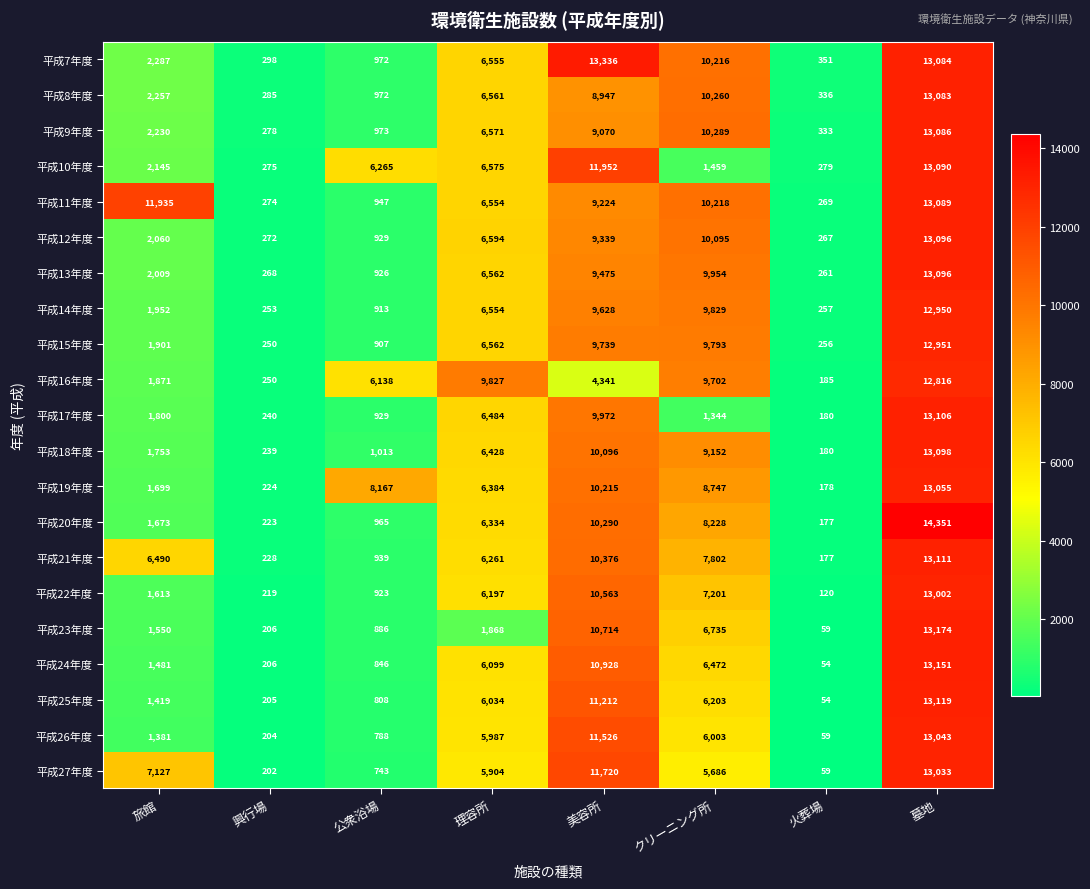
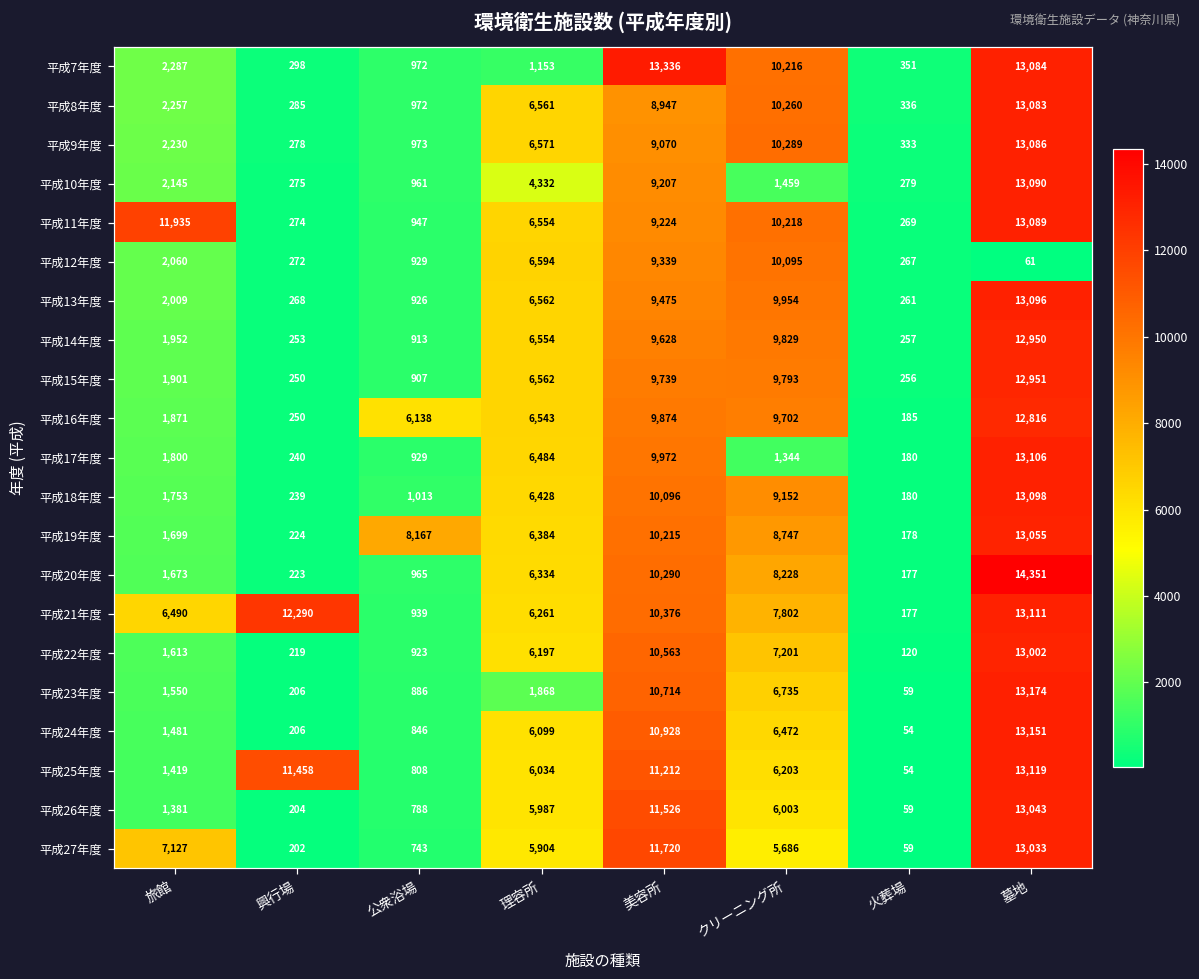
  {
    "平成7年度": {
      "旅館": "2,287",
      "興行場": "298",
      "公衆浴場": "972",
-     "理容所": "6,555",
+     "理容所": "1,153",
      "美容所": "13,336",
      "クリーニング所": "10,216",
      "火葬場": "351",
      "墓地": "13,084"
    },
    "平成8年度": {
      "旅館": "2,257",
      "興行場": "285",
      "公衆浴場": "972",
      "理容所": "6,561",
      "美容所": "8,947",
      "クリーニング所": "10,260",
      "火葬場": "336",
      "墓地": "13,083"
    },
    "平成9年度": {
      "旅館": "2,230",
      "興行場": "278",
      "公衆浴場": "973",
      "理容所": "6,571",
      "美容所": "9,070",
      "クリーニング所": "10,289",
      "火葬場": "333",
      "墓地": "13,086"
    },
    "平成10年度": {
      "旅館": "2,145",
      "興行場": "275",
-     "公衆浴場": "6,265",
-     "理容所": "6,575",
-     "美容所": "11,952",
+     "公衆浴場": "961",
+     "理容所": "4,332",
+     "美容所": "9,207",
      "クリーニング所": "1,459",
      "火葬場": "279",
      "墓地": "13,090"
    },
    "平成11年度": {
      "旅館": "11,935",
      "興行場": "274",
      "公衆浴場": "947",
      "理容所": "6,554",
      "美容所": "9,224",
      "クリーニング所": "10,218",
      "火葬場": "269",
      "墓地": "13,089"
    },
    "平成12年度": {
      "旅館": "2,060",
      "興行場": "272",
      "公衆浴場": "929",
      "理容所": "6,594",
      "美容所": "9,339",
      "クリーニング所": "10,095",
      "火葬場": "267",
-     "墓地": "13,096"
+     "墓地": "61"
    },
    "平成13年度": {
      "旅館": "2,009",
      "興行場": "268",
      "公衆浴場": "926",
      "理容所": "6,562",
      "美容所": "9,475",
      "クリーニング所": "9,954",
      "火葬場": "261",
      "墓地": "13,096"
    },
    "平成14年度": {
      "旅館": "1,952",
      "興行場": "253",
      "公衆浴場": "913",
      "理容所": "6,554",
      "美容所": "9,628",
      "クリーニング所": "9,829",
      "火葬場": "257",
      "墓地": "12,950"
    },
    "平成15年度": {
      "旅館": "1,901",
      "興行場": "250",
      "公衆浴場": "907",
      "理容所": "6,562",
      "美容所": "9,739",
      "クリーニング所": "9,793",
      "火葬場": "256",
      "墓地": "12,951"
    },
    "平成16年度": {
      "旅館": "1,871",
      "興行場": "250",
      "公衆浴場": "6,138",
-     "理容所": "9,827",
-     "美容所": "4,341",
+     "理容所": "6,543",
+     "美容所": "9,874",
      "クリーニング所": "9,702",
      "火葬場": "185",
      "墓地": "12,816"
    },
    "平成17年度": {
      "旅館": "1,800",
      "興行場": "240",
      "公衆浴場": "929",
      "理容所": "6,484",
      "美容所": "9,972",
      "クリーニング所": "1,344",
      "火葬場": "180",
      "墓地": "13,106"
    },
    "平成18年度": {
      "旅館": "1,753",
      "興行場": "239",
      "公衆浴場": "1,013",
      "理容所": "6,428",
      "美容所": "10,096",
      "クリーニング所": "9,152",
      "火葬場": "180",
      "墓地": "13,098"
    },
    "平成19年度": {
      "旅館": "1,699",
      "興行場": "224",
      "公衆浴場": "8,167",
      "理容所": "6,384",
      "美容所": "10,215",
      "クリーニング所": "8,747",
      "火葬場": "178",
      "墓地": "13,055"
    },
    "平成20年度": {
      "旅館": "1,673",
      "興行場": "223",
      "公衆浴場": "965",
      "理容所": "6,334",
      "美容所": "10,290",
      "クリーニング所": "8,228",
      "火葬場": "177",
      "墓地": "14,351"
    },
    "平成21年度": {
      "旅館": "6,490",
-     "興行場": "228",
+     "興行場": "12,290",
      "公衆浴場": "939",
      "理容所": "6,261",
      "美容所": "10,376",
      "クリーニング所": "7,802",
      "火葬場": "177",
      "墓地": "13,111"
    },
    "平成22年度": {
      "旅館": "1,613",
      "興行場": "219",
      "公衆浴場": "923",
      "理容所": "6,197",
      "美容所": "10,563",
      "クリーニング所": "7,201",
      "火葬場": "120",
      "墓地": "13,002"
    },
    "平成23年度": {
      "旅館": "1,550",
      "興行場": "206",
      "公衆浴場": "886",
      "理容所": "1,868",
      "美容所": "10,714",
      "クリーニング所": "6,735",
      "火葬場": "59",
      "墓地": "13,174"
    },
    "平成24年度": {
      "旅館": "1,481",
      "興行場": "206",
      "公衆浴場": "846",
      "理容所": "6,099",
      "美容所": "10,928",
      "クリーニング所": "6,472",
      "火葬場": "54",
      "墓地": "13,151"
    },
    "平成25年度": {
      "旅館": "1,419",
-     "興行場": "205",
+     "興行場": "11,458",
      "公衆浴場": "808",
      "理容所": "6,034",
      "美容所": "11,212",
      "クリーニング所": "6,203",
      "火葬場": "54",
      "墓地": "13,119"
    },
    "平成26年度": {
      "旅館": "1,381",
      "興行場": "204",
      "公衆浴場": "788",
      "理容所": "5,987",
      "美容所": "11,526",
      "クリーニング所": "6,003",
      "火葬場": "59",
      "墓地": "13,043"
    },
    "平成27年度": {
      "旅館": "7,127",
      "興行場": "202",
      "公衆浴場": "743",
      "理容所": "5,904",
      "美容所": "11,720",
      "クリーニング所": "5,686",
      "火葬場": "59",
      "墓地": "13,033"
    }
  }
